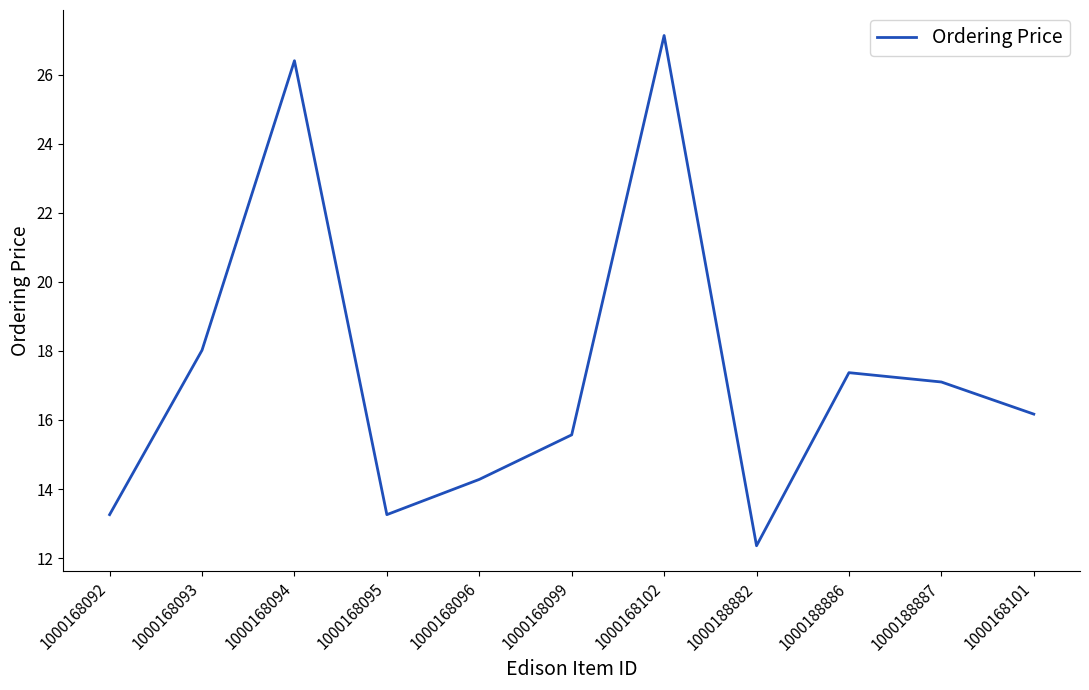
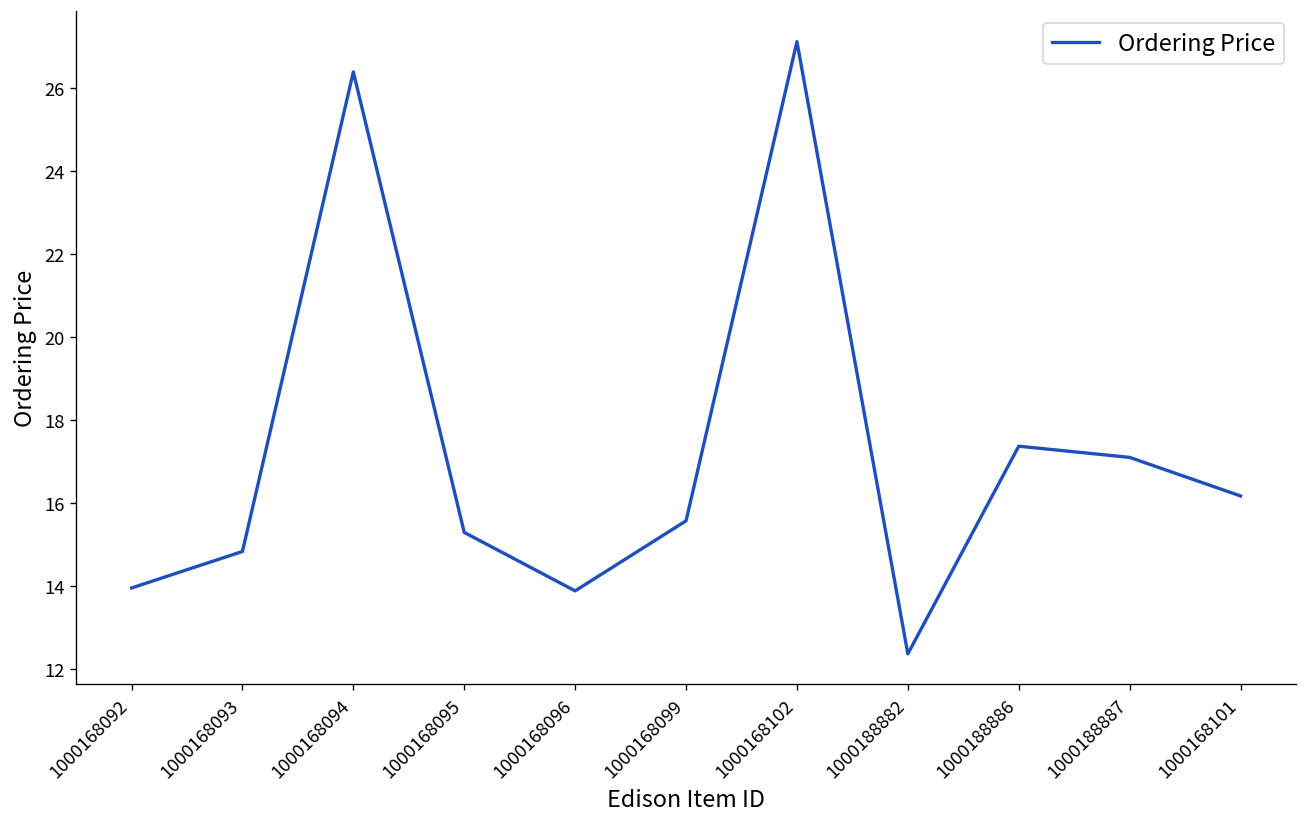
  {
-   "1000168092": 13.3,
-   "1000168093": 18.0,
+   "1000168092": 14.0,
+   "1000168093": 14.8,
    "1000168094": 26.4,
-   "1000168095": 13.3,
-   "1000168096": 14.3,
+   "1000168095": 15.3,
+   "1000168096": 13.9,
    "1000168099": 15.6,
    "1000168102": 27.1,
    "1000188882": 12.4,
    "1000188886": 17.4,
    "1000188887": 17.1,
    "1000168101": 16.2
  }
